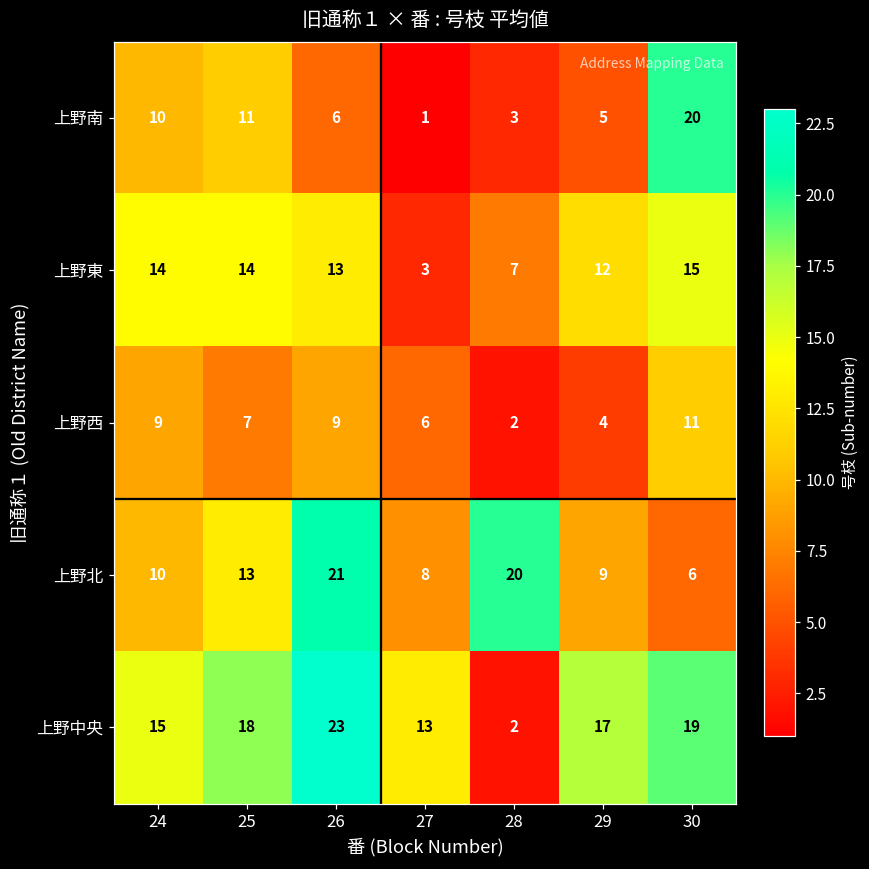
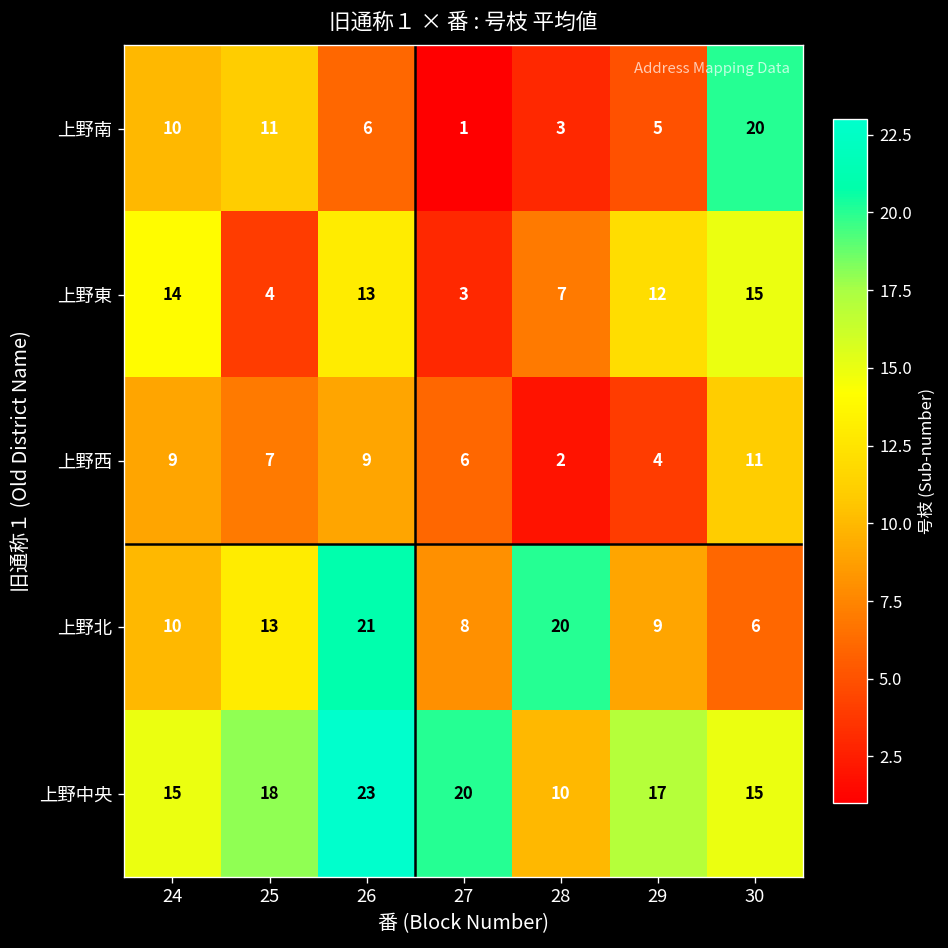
  {
    "上野南": {
      "24": 10,
      "25": 11,
      "26": 6,
      "27": 1,
      "28": 3,
      "29": 5
    },
    "上野東": {
      "24": 14,
-     "25": 14,
+     "25": 4,
      "26": 13,
      "27": 3,
      "28": 7,
      "29": 12,
      "30": 15
    },
    "上野西": {
      "24": 9,
      "25": 7,
      "26": 9,
      "27": 6,
      "28": 2,
      "29": 4,
      "30": 11
    },
    "上野北": {
      "24": 10,
      "25": 13,
      "26": 21,
      "27": 8,
      "28": 20,
      "29": 9,
      "30": 6
    },
    "上野中央": {
      "24": 15,
      "25": 18,
      "26": 23,
-     "27": 13,
-     "28": 2,
+     "27": 20,
+     "28": 10,
      "29": 17,
-     "30": 19
+     "30": 15
    }
  }
